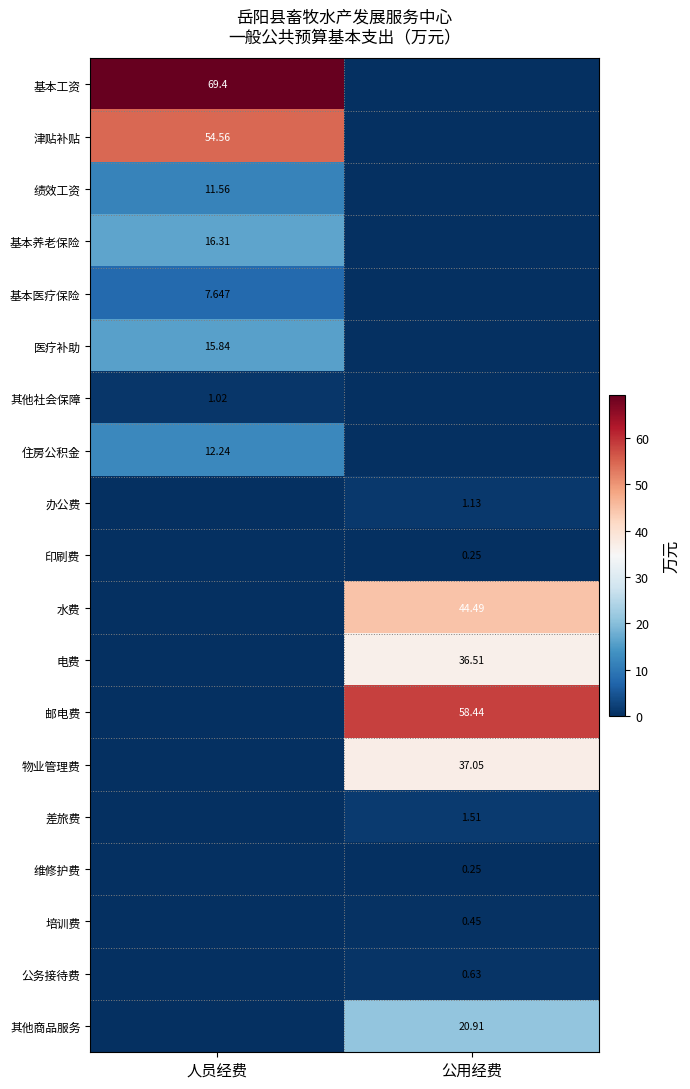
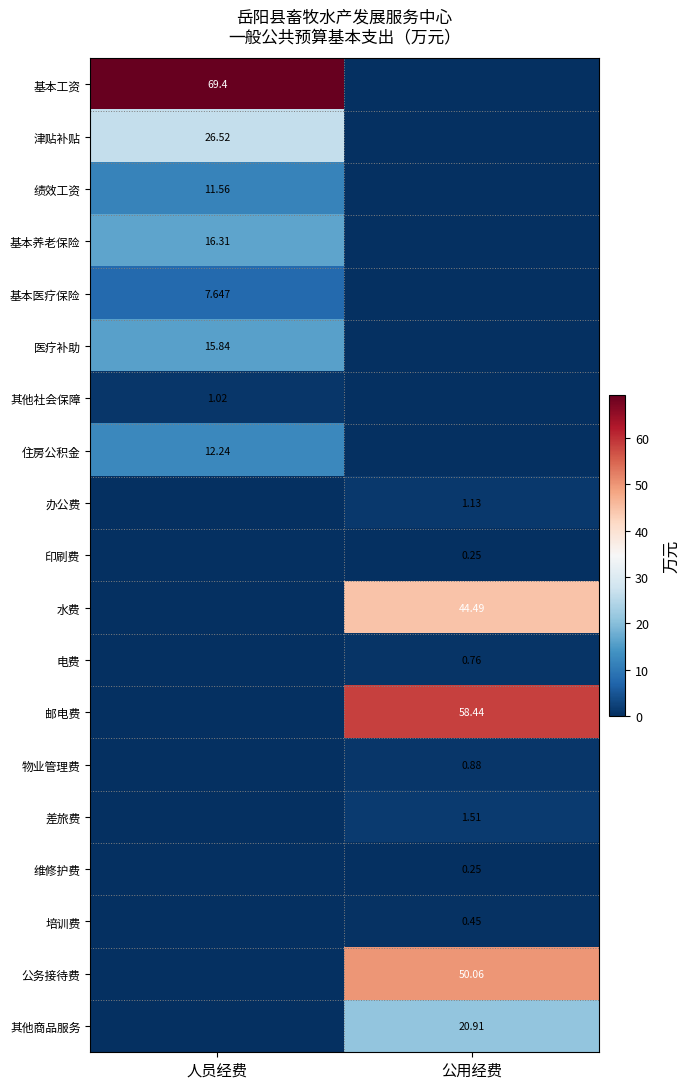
  {
    "基本工资": {
      "人员经费": 69.4
    },
    "津贴补贴": {
-     "人员经费": 54.56
+     "人员经费": 26.52
    },
    "绩效工资": {
      "人员经费": 11.56
    },
    "基本养老保险": {
      "人员经费": 16.31
    },
    "基本医疗保险": {
      "人员经费": 7.647
    },
    "医疗补助": {
      "人员经费": 15.84
    },
    "其他社会保障": {
      "人员经费": 1.02
    },
    "住房公积金": {
      "人员经费": 12.24
    },
    "办公费": {
      "公用经费": 1.13
    },
    "印刷费": {
      "公用经费": 0.25
    },
    "水费": {
      "公用经费": 44.49
    },
    "电费": {
-     "公用经费": 36.51
+     "公用经费": 0.76
    },
    "邮电费": {
      "公用经费": 58.44
    },
    "物业管理费": {
-     "公用经费": 37.05
+     "公用经费": 0.88
    },
    "差旅费": {
      "公用经费": 1.51
    },
    "维修护费": {
      "公用经费": 0.25
    },
    "培训费": {
      "公用经费": 0.45
    },
    "公务接待费": {
-     "公用经费": 0.63
+     "公用经费": 50.06
    },
    "其他商品服务": {
      "公用经费": 20.91
    }
  }
